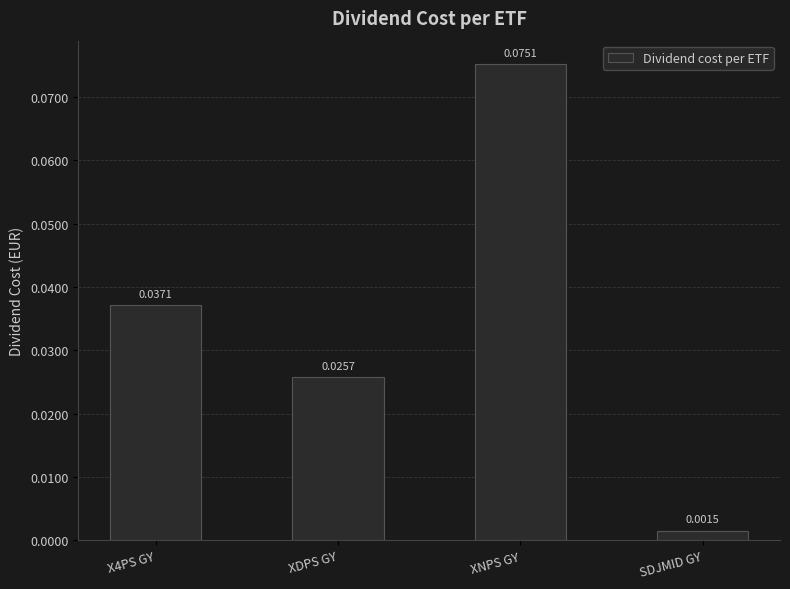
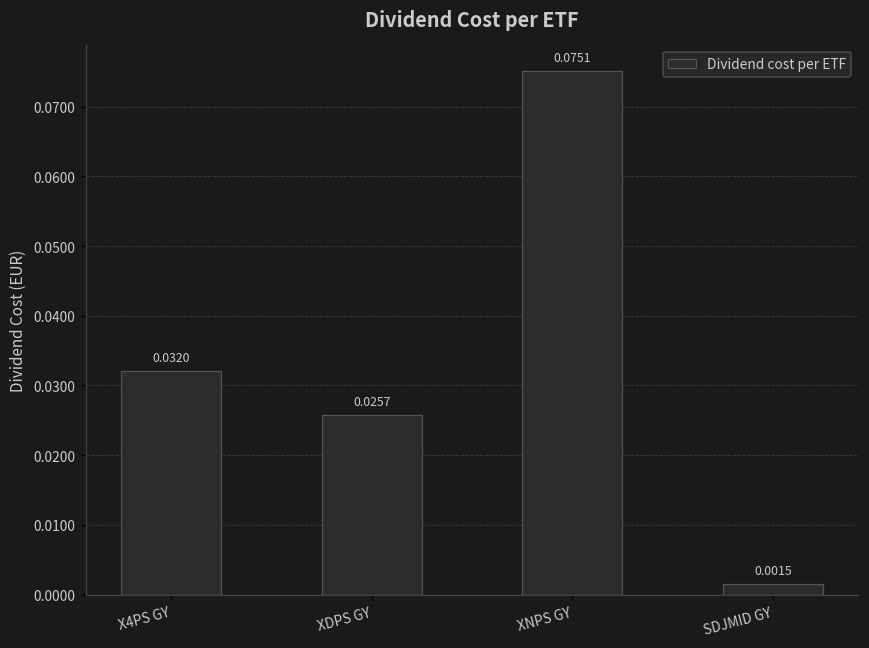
  {
-   "X4PS GY": 0.0371,
+   "X4PS GY": 0.0320,
    "XDPS GY": 0.0257,
    "XNPS GY": 0.0751,
    "SDJMID GY": 0.0015
  }
